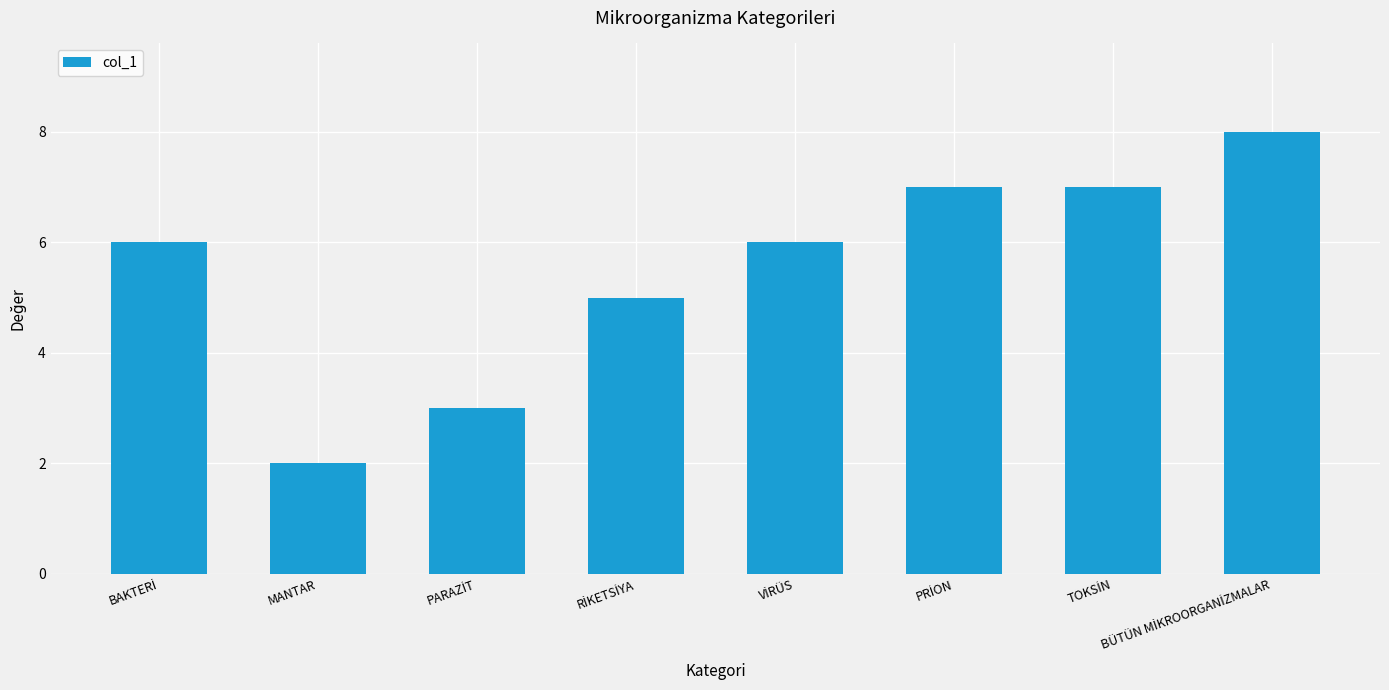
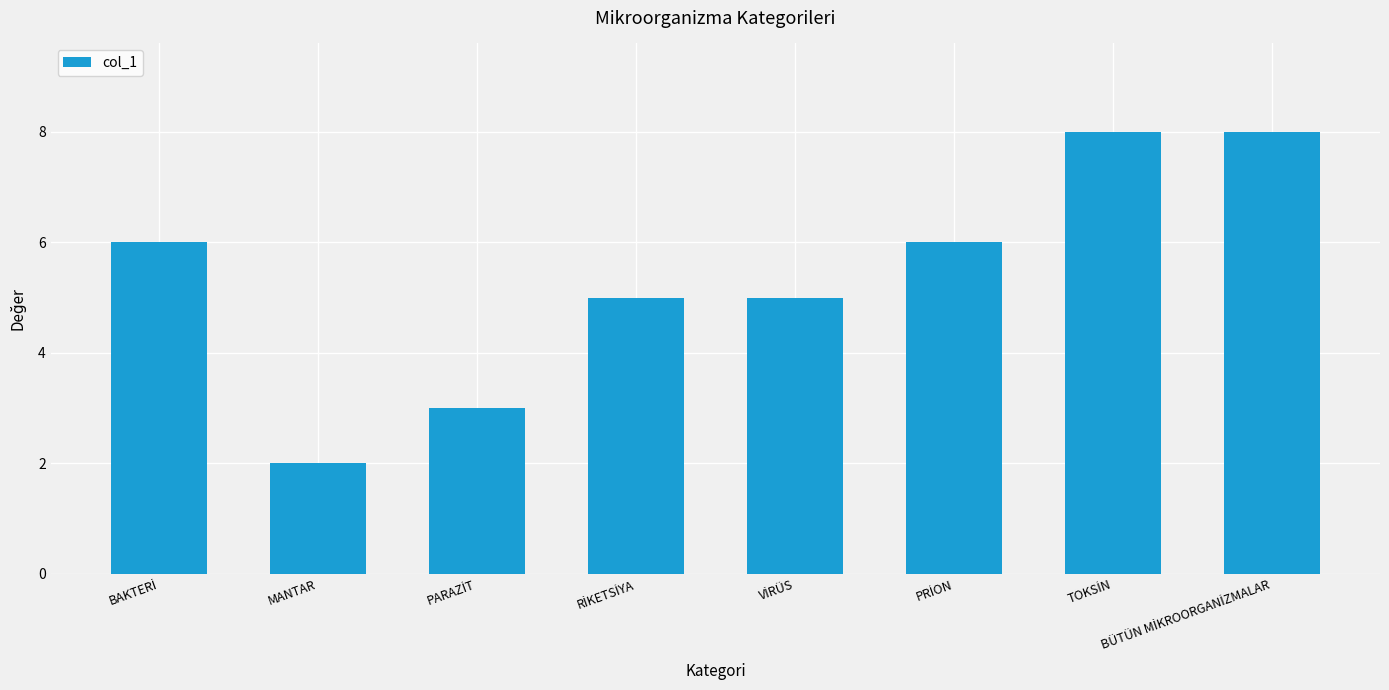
  {
    "BAKTERİ": 6,
    "MANTAR": 2,
    "PARAZİT": 3,
    "RİKETSİYA": 5,
-   "VİRÜS": 6,
-   "PRİON": 7,
-   "TOKSİN": 7,
+   "VİRÜS": 5,
+   "PRİON": 6,
+   "TOKSİN": 8,
    "BÜTÜN MİKROORGANİZMALAR": 8
  }
